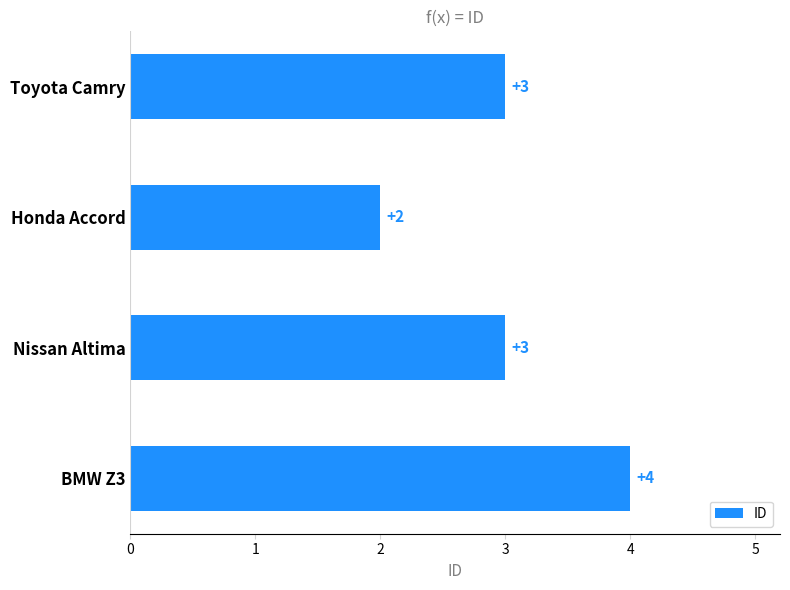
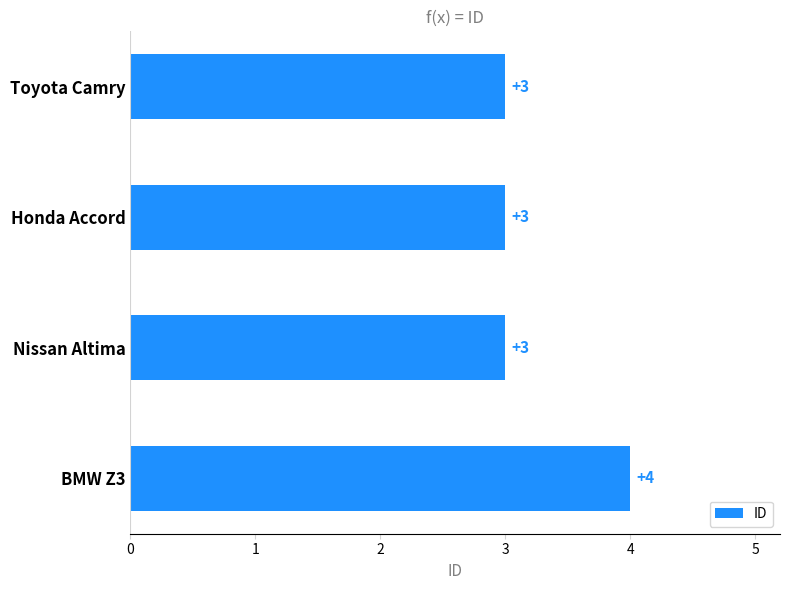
  {
    "Toyota Camry": "+3",
-   "Honda Accord": "+2",
+   "Honda Accord": "+3",
    "Nissan Altima": "+3",
    "BMW Z3": "+4"
  }
